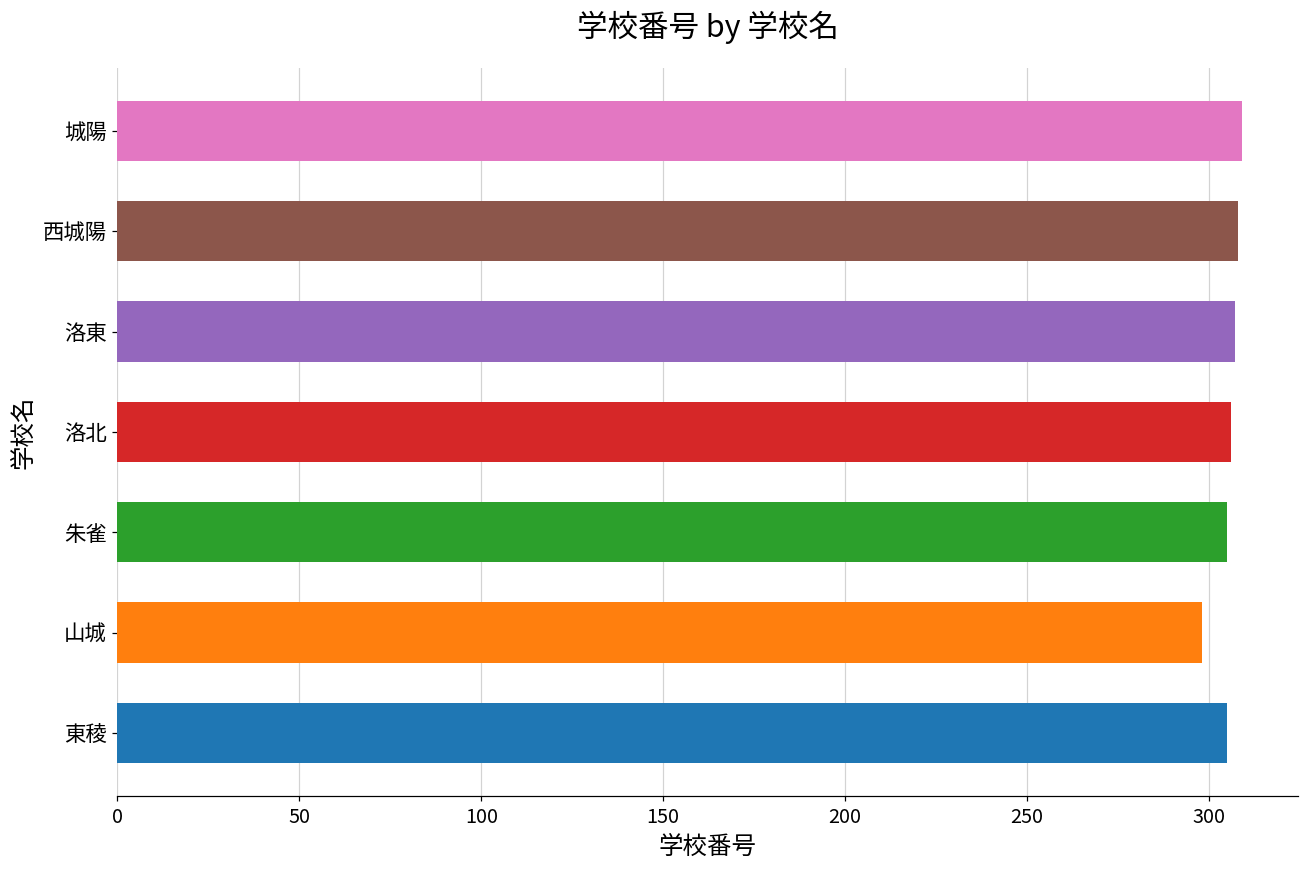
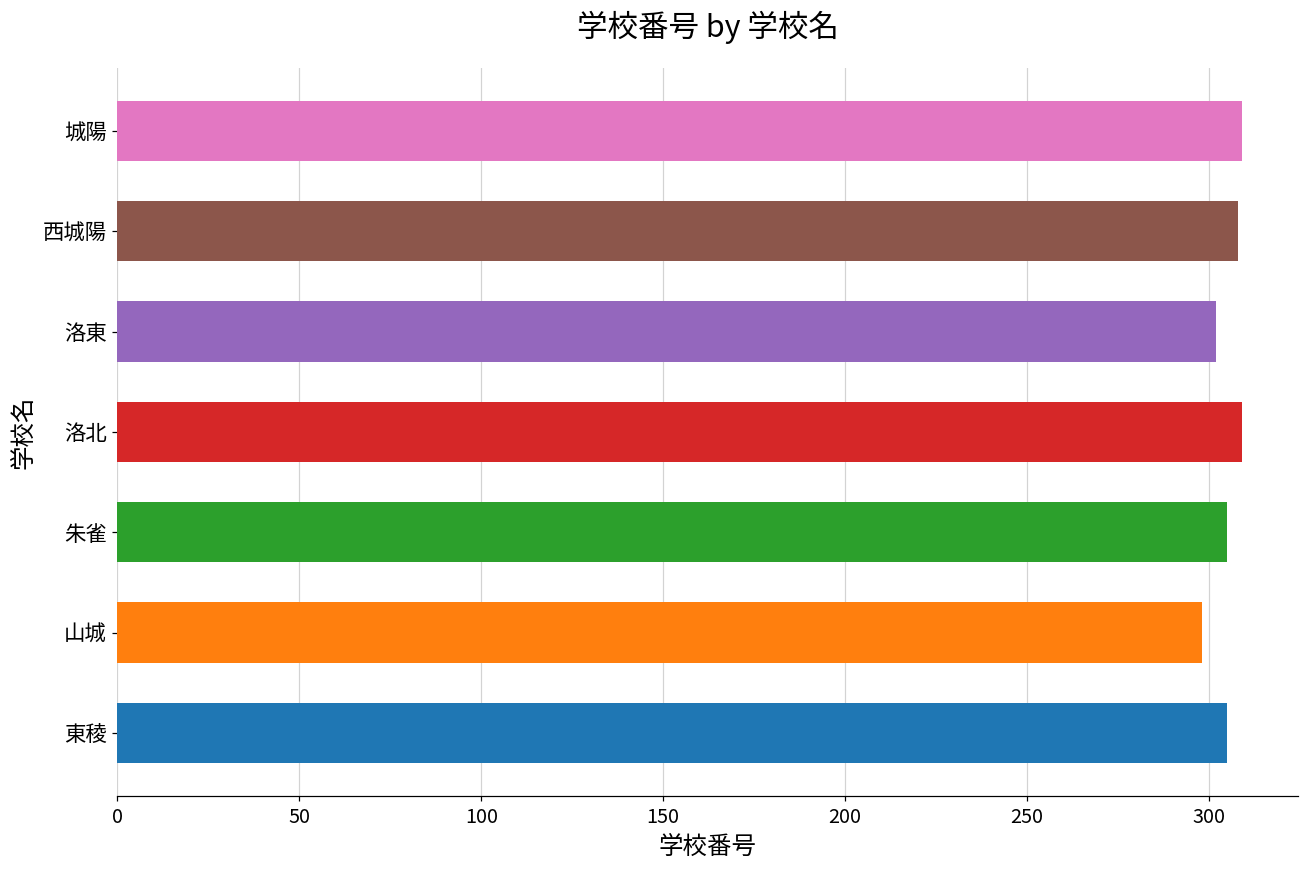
  {
    "城陽": 309,
    "西城陽": 308,
-   "洛東": 307,
-   "洛北": 306,
+   "洛東": 302,
+   "洛北": 309,
    "朱雀": 305,
    "山城": 298,
    "東稜": 305
  }
